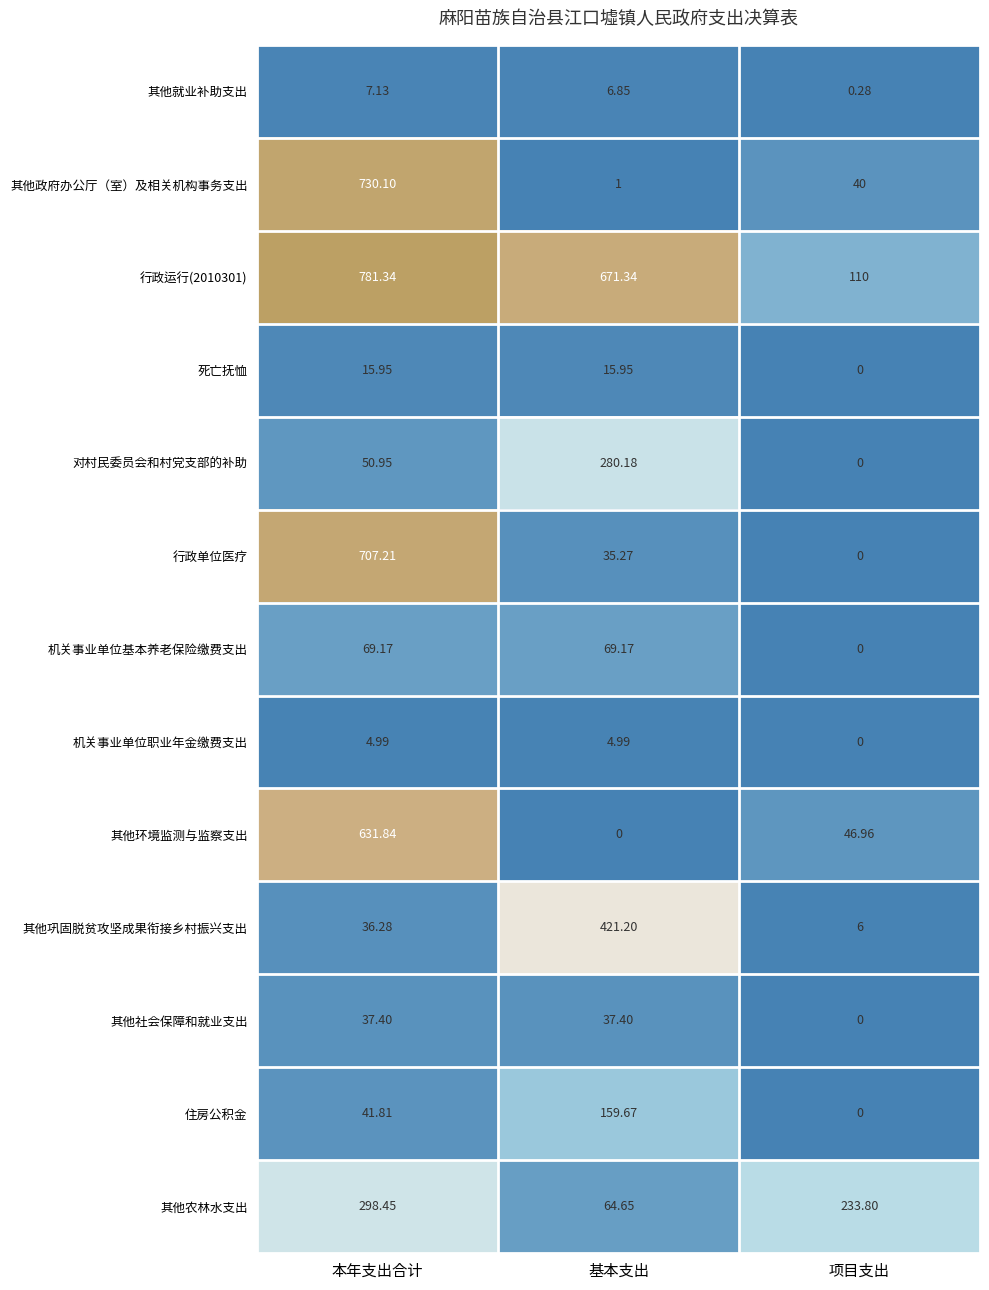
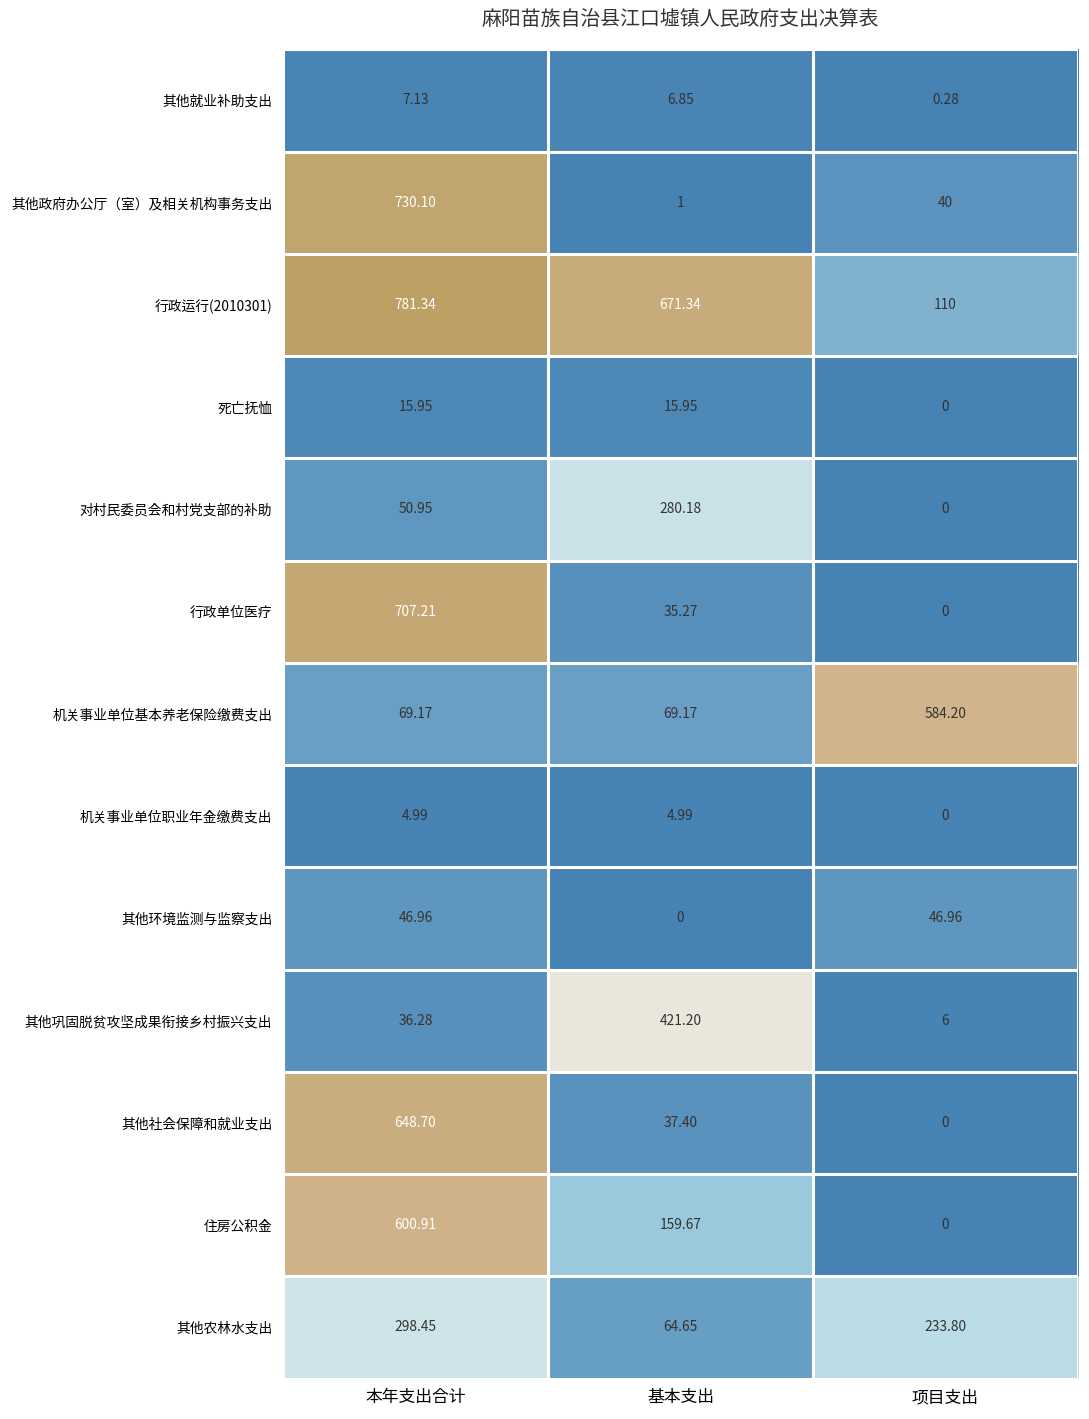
  {
    "其他就业补助支出": {
      "本年支出合计": 7.13,
      "基本支出": 6.85,
      "项目支出": 0.28
    },
    "其他政府办公厅（室）及相关机构事务支出": {
      "本年支出合计": 730.10,
      "基本支出": 1,
      "项目支出": 40
    },
    "行政运行(2010301)": {
      "本年支出合计": 781.34,
      "基本支出": 671.34,
      "项目支出": 110
    },
    "死亡抚恤": {
      "本年支出合计": 15.95,
      "基本支出": 15.95,
      "项目支出": 0
    },
    "对村民委员会和村党支部的补助": {
      "本年支出合计": 50.95,
      "基本支出": 280.18,
      "项目支出": 0
    },
    "行政单位医疗": {
      "本年支出合计": 707.21,
      "基本支出": 35.27,
      "项目支出": 0
    },
    "机关事业单位基本养老保险缴费支出": {
      "本年支出合计": 69.17,
      "基本支出": 69.17,
-     "项目支出": 0
+     "项目支出": 584.20
    },
    "机关事业单位职业年金缴费支出": {
      "本年支出合计": 4.99,
      "基本支出": 4.99,
      "项目支出": 0
    },
    "其他环境监测与监察支出": {
-     "本年支出合计": 631.84,
+     "本年支出合计": 46.96,
      "基本支出": 0,
      "项目支出": 46.96
    },
    "其他巩固脱贫攻坚成果衔接乡村振兴支出": {
      "本年支出合计": 36.28,
      "基本支出": 421.20,
      "项目支出": 6
    },
    "其他社会保障和就业支出": {
-     "本年支出合计": 37.40,
+     "本年支出合计": 648.70,
      "基本支出": 37.40,
      "项目支出": 0
    },
    "住房公积金": {
-     "本年支出合计": 41.81,
+     "本年支出合计": 600.91,
      "基本支出": 159.67,
      "项目支出": 0
    },
    "其他农林水支出": {
      "本年支出合计": 298.45,
      "基本支出": 64.65,
      "项目支出": 233.80
    }
  }
